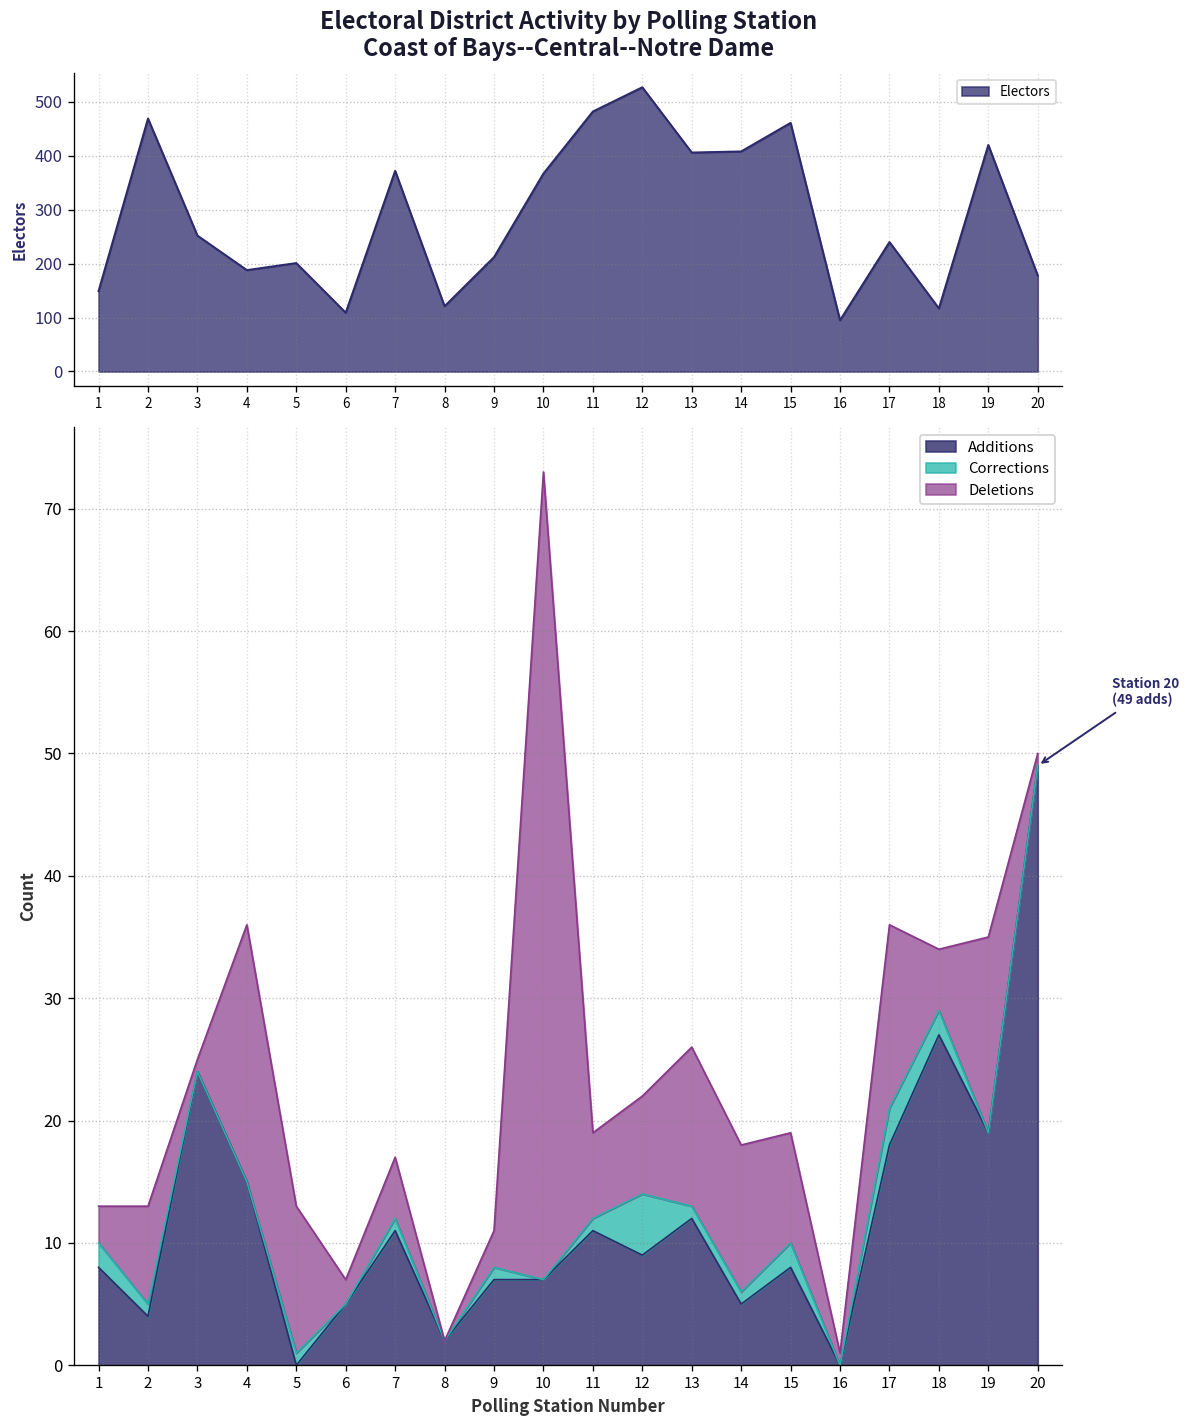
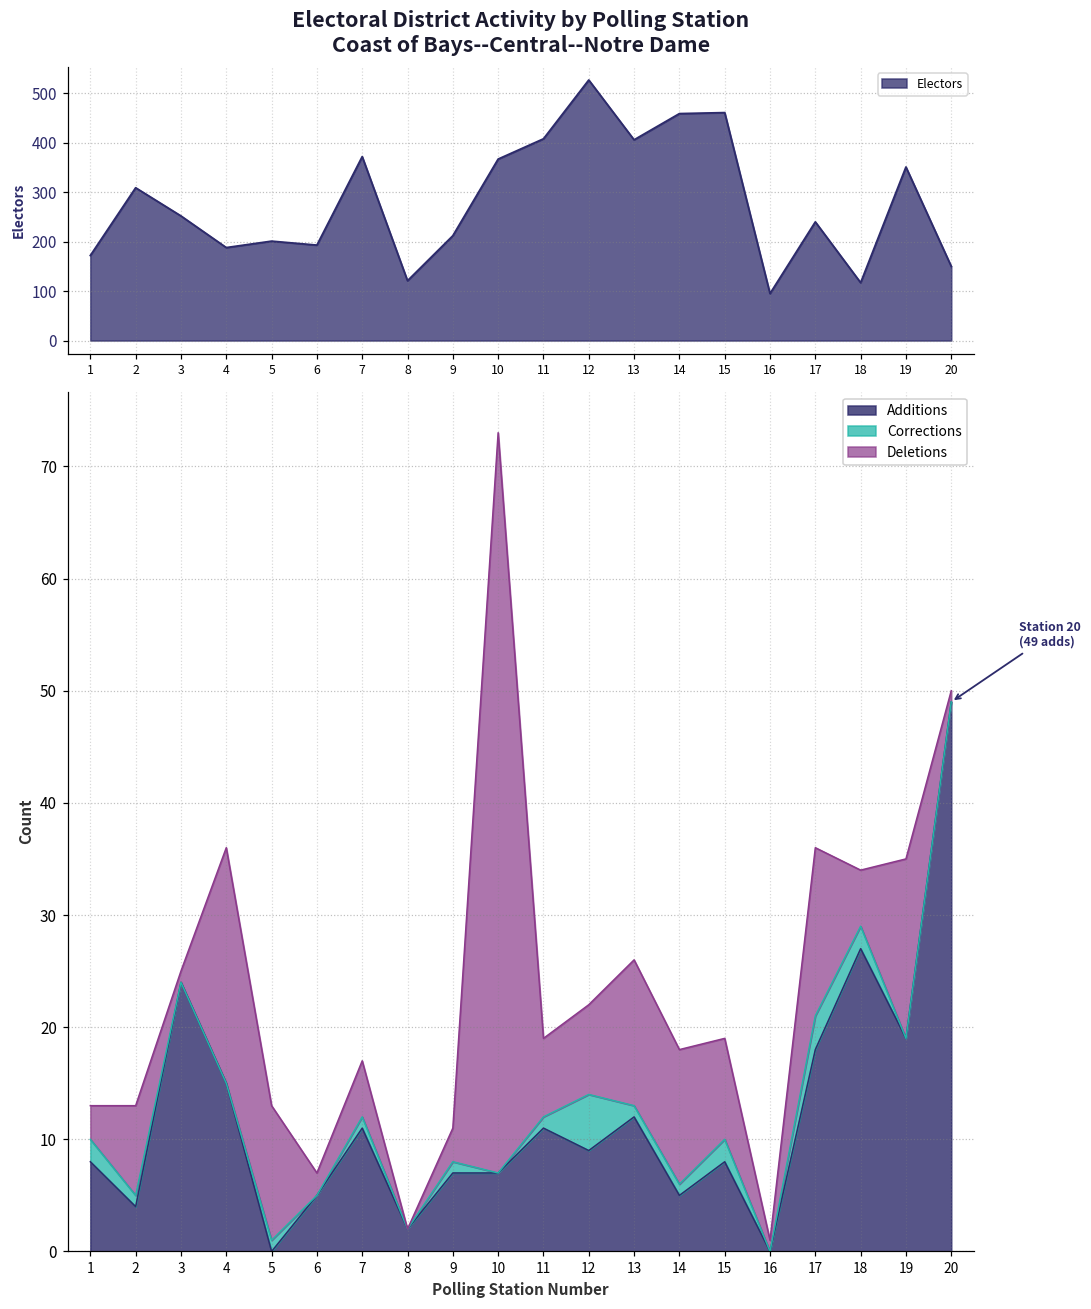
  {
    "Electoral District Activity by Polling Station Coast of Bays--Central--Notre Dame": {
-     "1": 150,
-     "2": 470,
+     "1": 170,
+     "2": 310,
      "3": 250,
      "4": 190,
      "5": 200,
-     "6": 110,
+     "6": 190,
      "7": 370,
      "8": 120,
      "9": 210,
      "10": 370,
-     "11": 480,
+     "11": 410,
      "12": 530,
      "13": 410,
-     "14": 410,
+     "14": 460,
      "15": 460,
      "16": 100,
      "17": 240,
      "18": 120,
-     "19": 420,
-     "20": 180
+     "19": 350,
+     "20": 150
    }
  }
